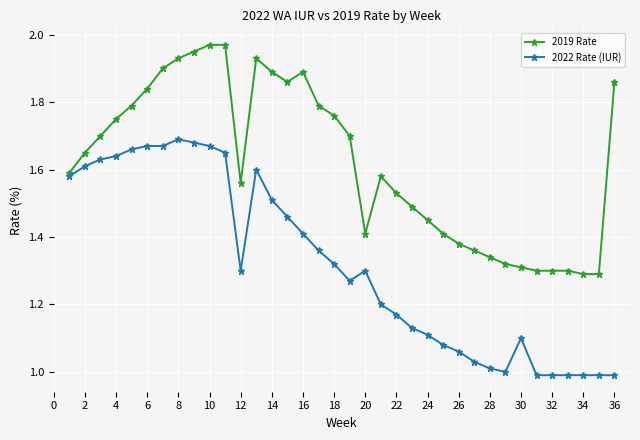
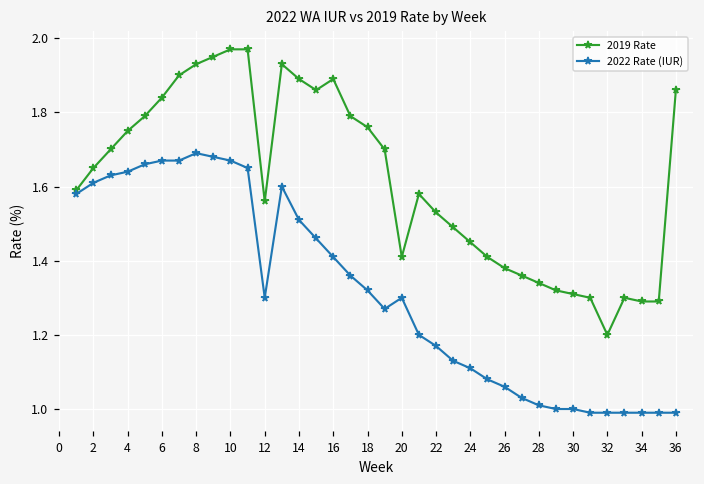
  {
    "2019 Rate": {
      "2": 1.65,
      "4": 1.75,
      "6": 1.84,
      "8": 1.93,
      "10": 1.97,
      "12": 1.56,
      "14": 1.89,
      "16": 1.89,
      "18": 1.76,
      "20": 1.41,
      "22": 1.53,
      "24": 1.45,
      "26": 1.38,
      "28": 1.34,
      "30": 1.31,
-     "32": 1.3,
+     "32": 1.2,
      "34": 1.29,
      "36": 1.86
    },
    "2022 Rate (IUR)": {
      "2": 1.61,
      "4": 1.64,
      "6": 1.67,
      "8": 1.69,
      "10": 1.67,
      "12": 1.3,
      "14": 1.51,
      "16": 1.41,
      "18": 1.32,
      "20": 1.3,
      "22": 1.17,
      "24": 1.11,
      "26": 1.06,
      "28": 1.01,
-     "30": 1.1,
+     "30": 1.0,
      "32": 0.99,
      "34": 0.99,
      "36": 0.99
    }
  }
